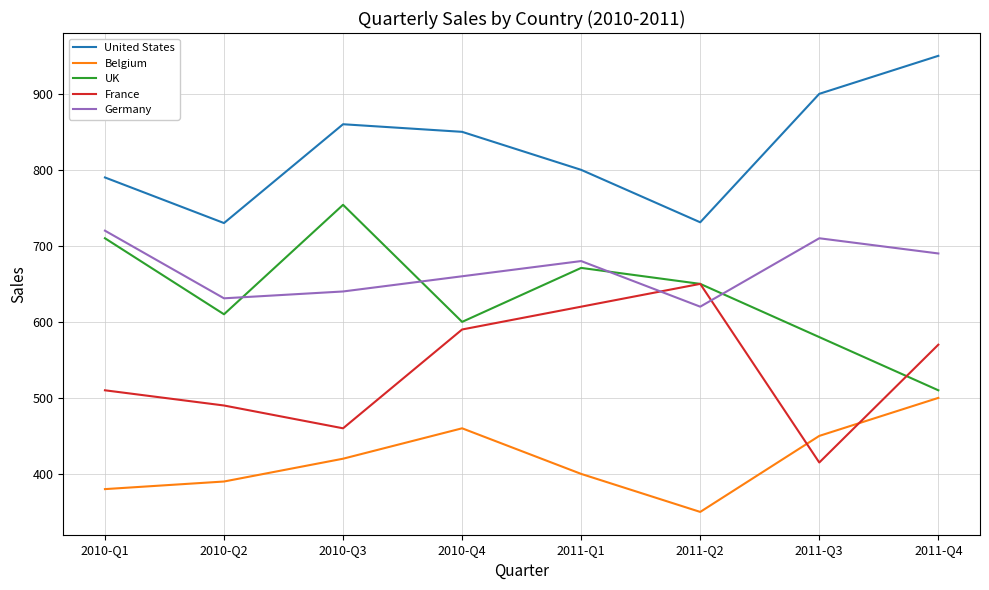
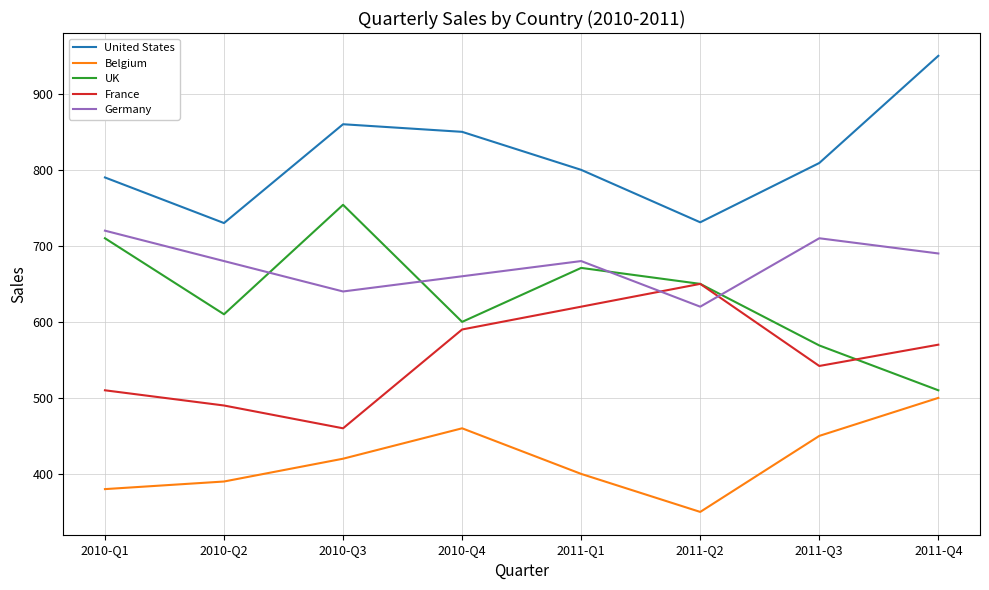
  {
    "United States": {
      "2010-Q1": 790,
      "2010-Q2": 730,
      "2010-Q3": 860,
      "2010-Q4": 850,
      "2011-Q1": 800,
      "2011-Q2": 730,
-     "2011-Q3": 900,
+     "2011-Q3": 810,
      "2011-Q4": 950
    },
    "Belgium": {
      "2010-Q1": 380,
      "2010-Q2": 390,
      "2010-Q3": 420,
      "2010-Q4": 460,
      "2011-Q1": 400,
      "2011-Q2": 350,
      "2011-Q3": 450,
      "2011-Q4": 500
    },
    "UK": {
      "2010-Q1": 710,
      "2010-Q2": 610,
      "2010-Q3": 750,
      "2010-Q4": 600,
      "2011-Q1": 670,
-     "2011-Q3": 580,
+     "2011-Q3": 570,
      "2011-Q4": 510
    },
    "France": {
      "2010-Q1": 510,
      "2010-Q2": 490,
      "2010-Q3": 460,
      "2010-Q4": 590,
      "2011-Q1": 620,
-     "2011-Q3": 420,
+     "2011-Q3": 540,
      "2011-Q4": 570
    },
    "Germany": {
      "2010-Q1": 720,
-     "2010-Q2": 630,
+     "2010-Q2": 680,
      "2010-Q3": 640,
      "2010-Q4": 660,
      "2011-Q1": 680,
      "2011-Q2": 620,
      "2011-Q3": 710,
      "2011-Q4": 690
    }
  }
